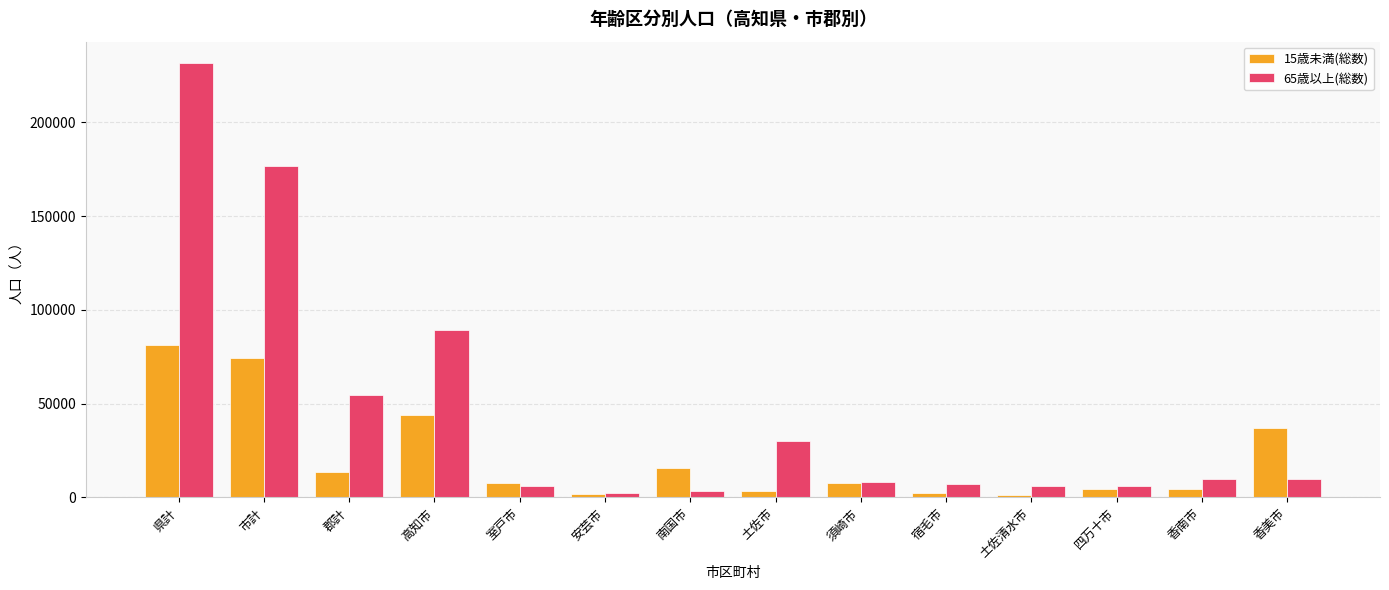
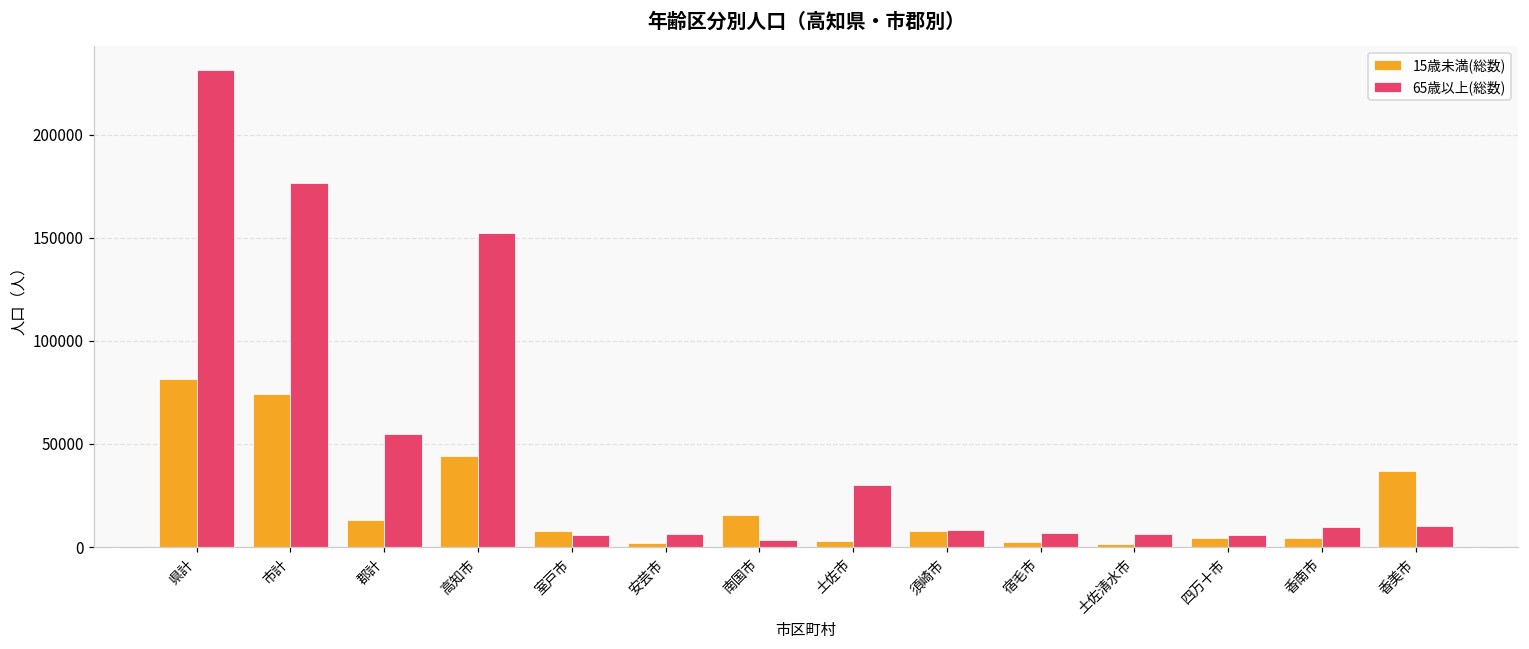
  {
    "15歳未満(総数)": {
      "県計": 81000,
      "市計": 74000,
      "郡計": 13000,
      "高知市": 44000,
      "室戸市": 8000,
      "安芸市": 2000,
      "南国市": 16000,
      "土佐市": 3000,
      "須崎市": 8000,
      "宿毛市": 3000,
      "四万十市": 4000,
      "香南市": 4000,
      "香美市": 37000
    },
    "65歳以上(総数)": {
      "県計": 231000,
      "市計": 177000,
      "郡計": 55000,
-     "高知市": 89000,
+     "高知市": 152000,
      "室戸市": 6000,
-     "安芸市": 2000,
+     "安芸市": 6000,
      "南国市": 3000,
      "土佐市": 30000,
      "須崎市": 8000,
      "宿毛市": 7000,
      "土佐清水市": 6000,
      "四万十市": 6000,
      "香南市": 10000,
      "香美市": 10000
    }
  }
